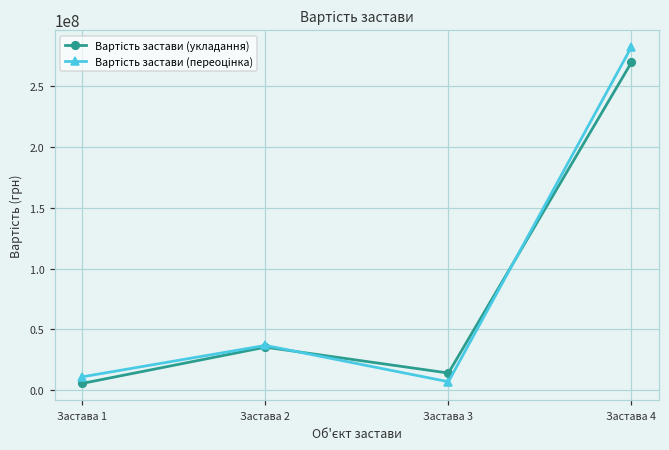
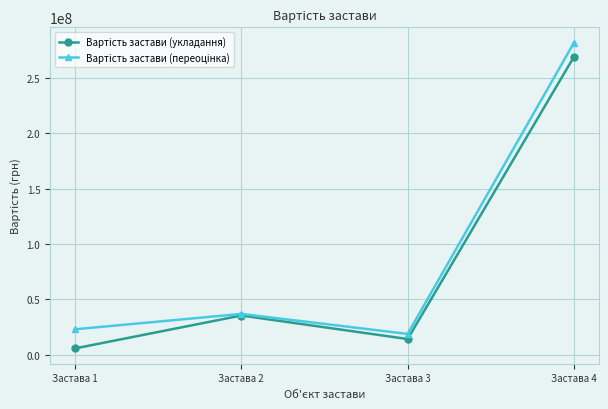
  {
    "Вартість застави (укладання)": {
      "Застава 1": 6000000,
      "Застава 3": 14000000,
      "Застава 4": 269000000
    },
    "Вартість застави (переоцінка)": {
-     "Застава 1": 11000000,
-     "Застава 3": 7000000,
+     "Застава 1": 23000000,
+     "Застава 3": 19000000,
      "Застава 4": 282000000
    }
  }
